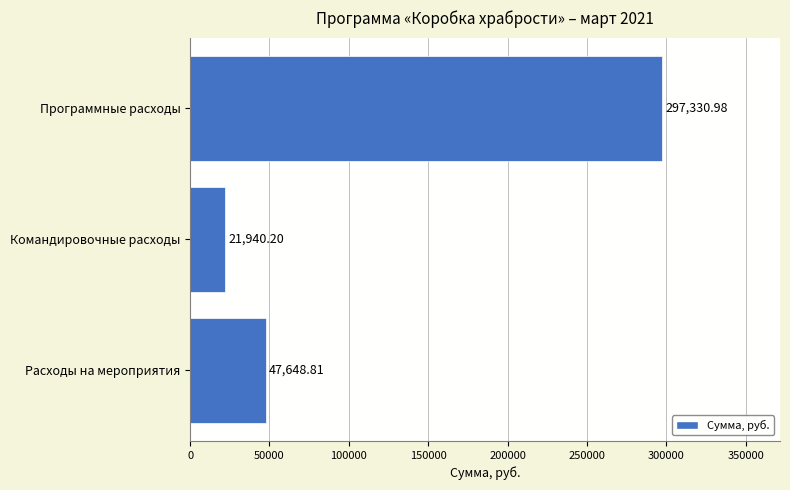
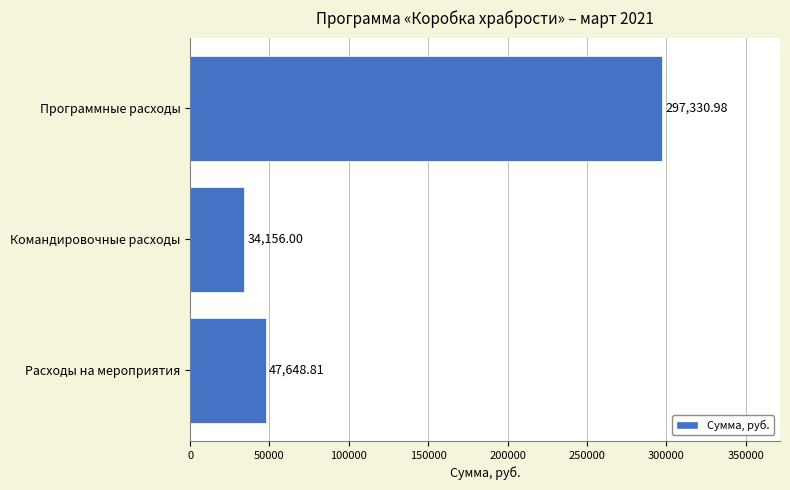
  {
    "Программные расходы": "297,330.98",
-   "Командировочные расходы": "21,940.20",
+   "Командировочные расходы": "34,156.00",
    "Расходы на мероприятия": "47,648.81"
  }
